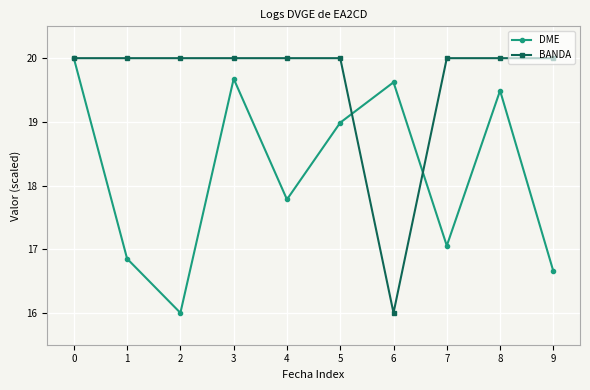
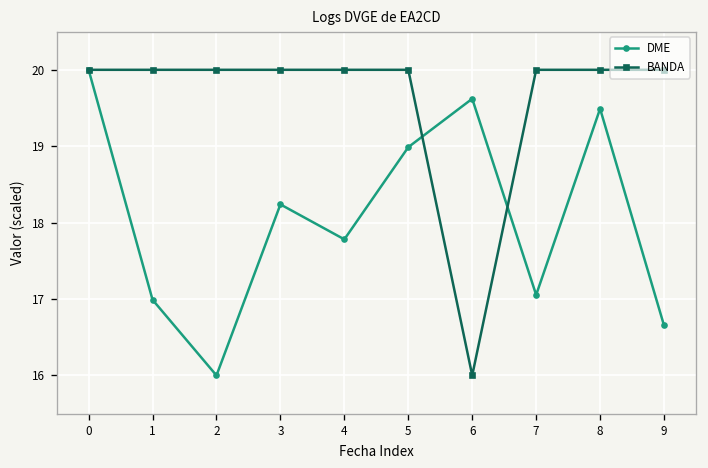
  {
    "DME": {
-     "1": 16.9,
+     "1": 17.0,
      "2": 16.0,
-     "3": 19.7,
+     "3": 18.2,
      "4": 17.8,
      "5": 19.0,
      "6": 19.6,
      "7": 17.1,
      "8": 19.5,
      "9": 16.7
    },
    "BANDA": {
      "1": 20.0,
      "2": 20.0,
      "3": 20.0,
      "4": 20.0,
      "5": 20.0,
      "6": 16.0,
      "7": 20.0,
      "8": 20.0
    }
  }
